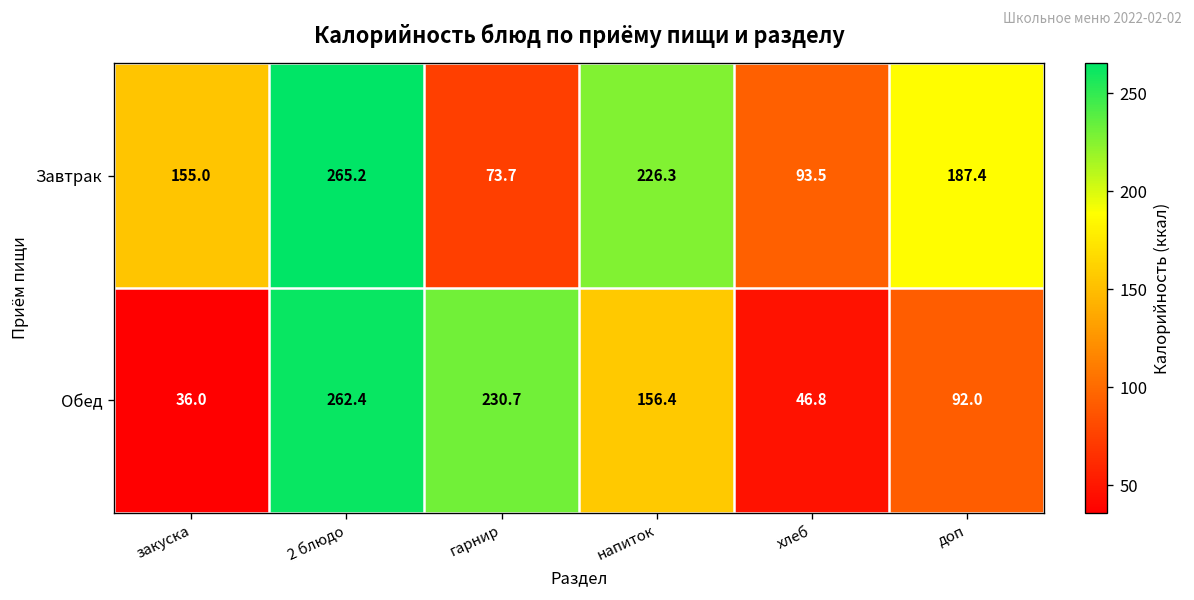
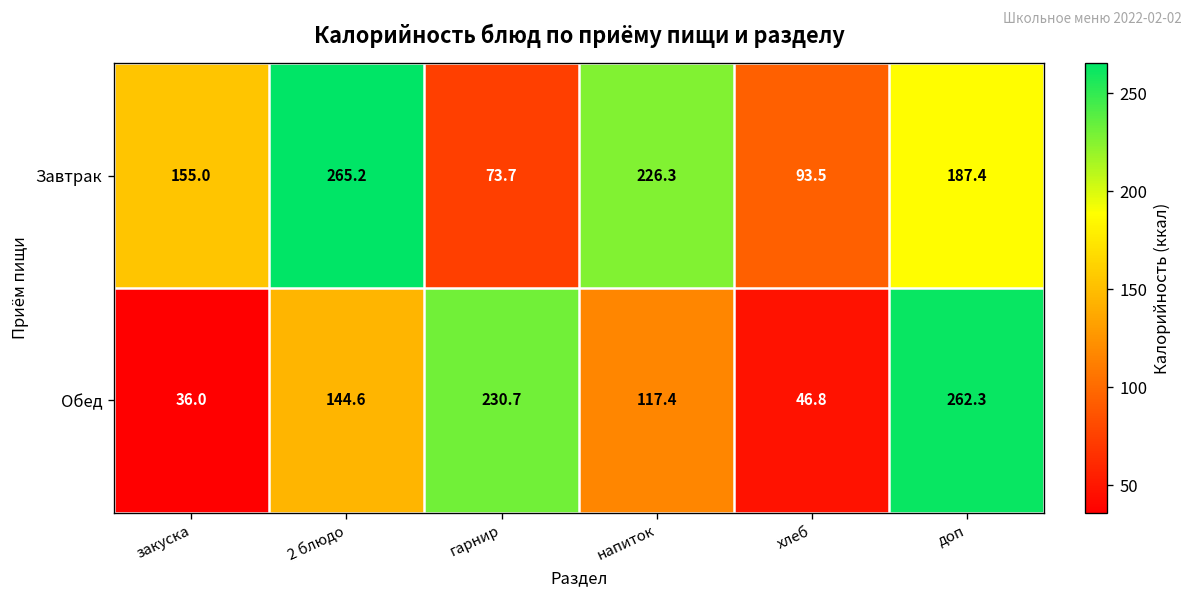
  {
    "Завтрак": {
      "закуска": 155.0,
      "2 блюдо": 265.2,
      "гарнир": 73.7,
      "напиток": 226.3,
      "хлеб": 93.5,
      "доп": 187.4
    },
    "Обед": {
      "закуска": 36.0,
-     "2 блюдо": 262.4,
+     "2 блюдо": 144.6,
      "гарнир": 230.7,
-     "напиток": 156.4,
+     "напиток": 117.4,
      "хлеб": 46.8,
-     "доп": 92.0
+     "доп": 262.3
    }
  }
